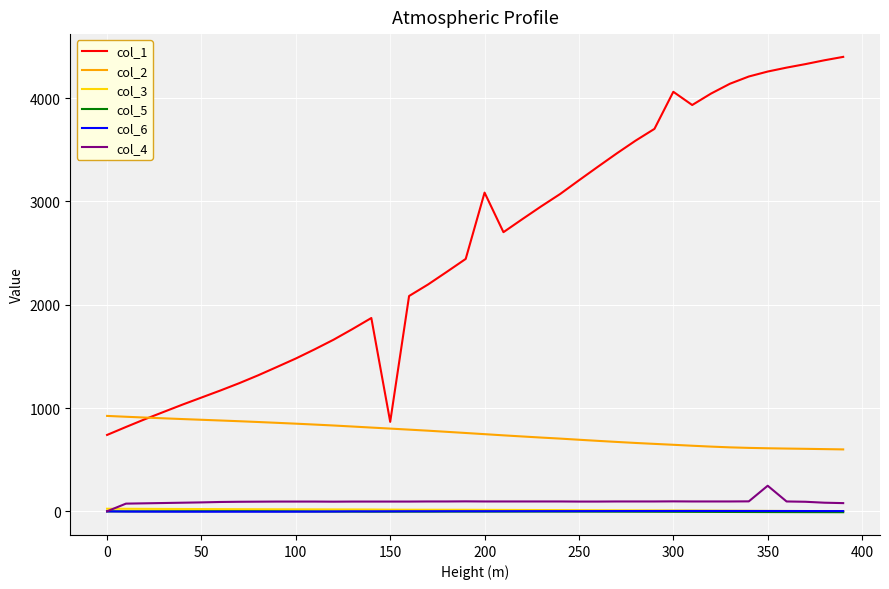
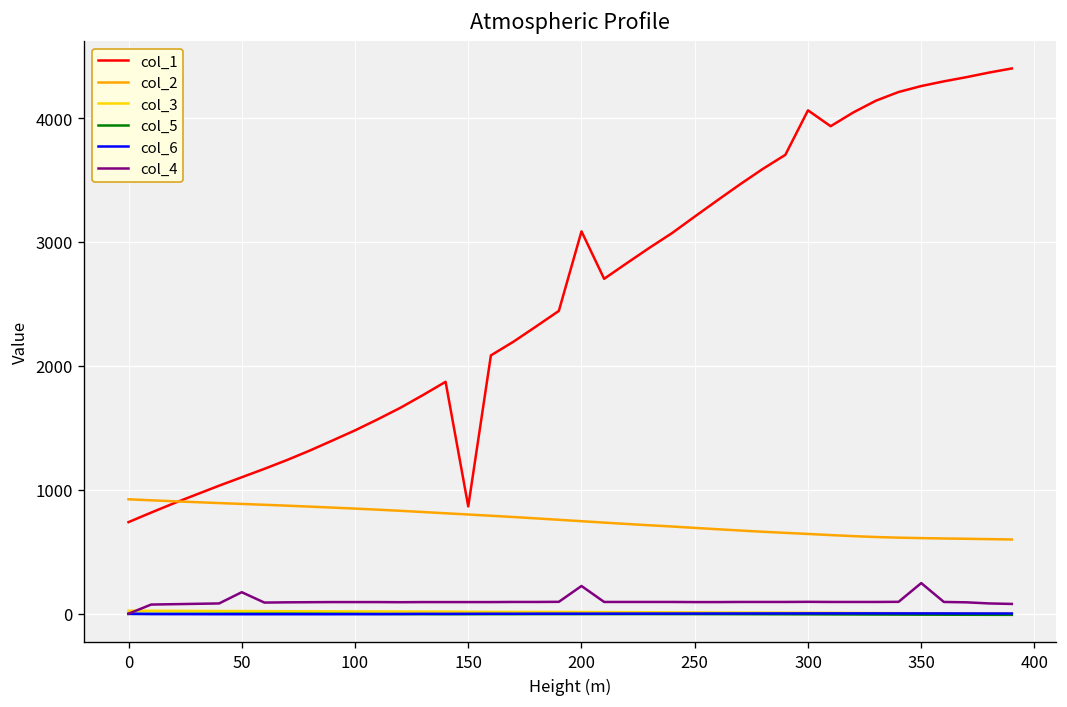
  {
    "col_1": {
      "0": 740,
      "50": 1100,
      "100": 1480,
      "150": 870,
      "200": 3090,
      "250": 3210,
      "300": 4060,
      "350": 4260
    },
    "col_4": {
-     "50": 90,
+     "50": 170,
      "100": 100,
      "150": 100,
-     "200": 100,
+     "200": 220,
      "250": 100,
      "300": 100,
      "350": 250
    }
  }
